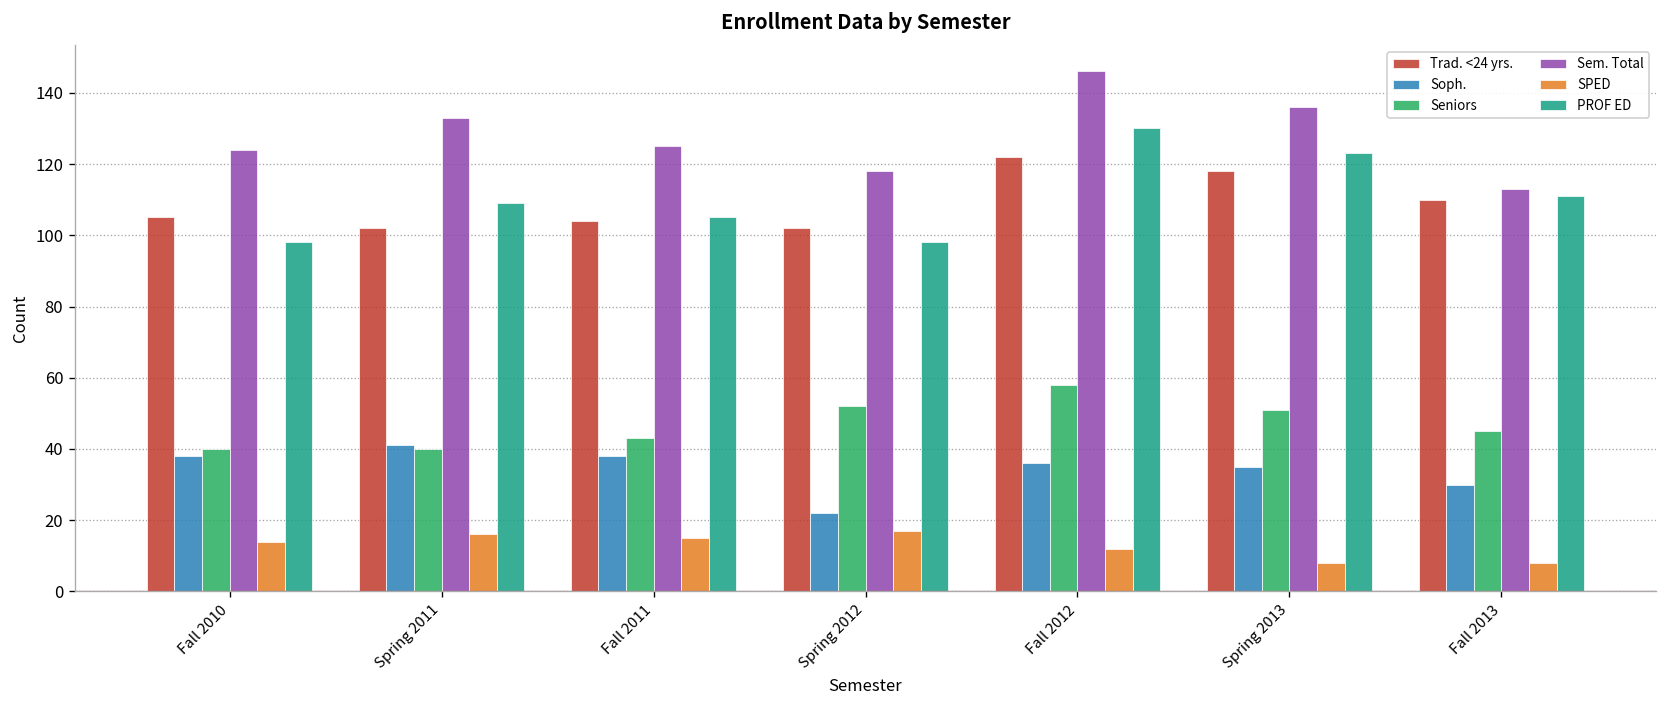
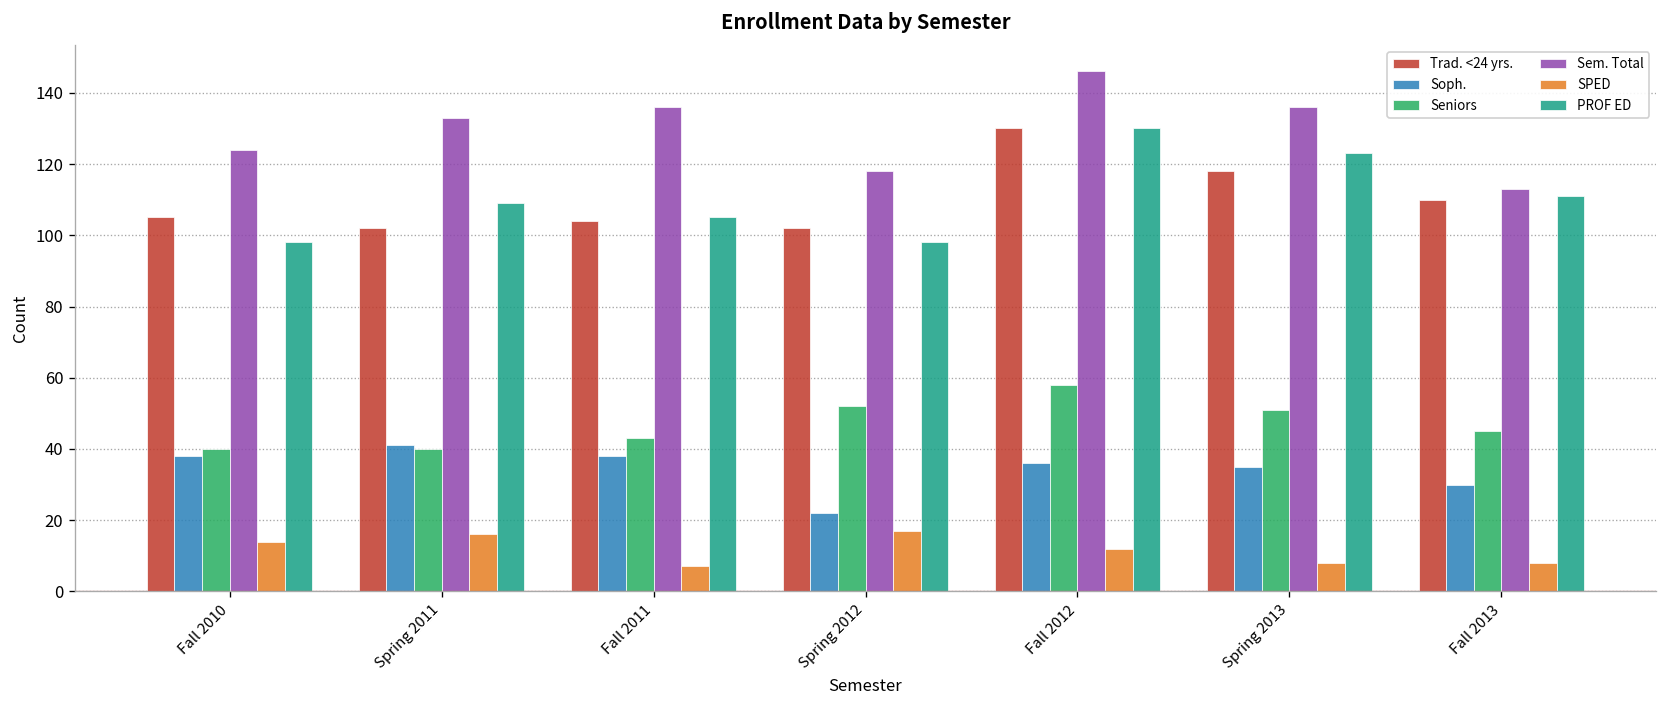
  {
    "Trad. <24 yrs.": {
      "Fall 2010": 105,
      "Spring 2011": 102,
      "Fall 2011": 104,
      "Spring 2012": 102,
-     "Fall 2012": 122,
+     "Fall 2012": 130,
      "Spring 2013": 118,
      "Fall 2013": 110
    },
    "Soph.": {
      "Fall 2010": 38,
      "Spring 2011": 41,
      "Fall 2011": 38,
      "Spring 2012": 22,
      "Fall 2012": 36,
      "Spring 2013": 35,
      "Fall 2013": 30
    },
    "Sem. Total": {
      "Fall 2010": 124,
      "Spring 2011": 133,
-     "Fall 2011": 125,
+     "Fall 2011": 136,
      "Spring 2012": 118,
      "Fall 2012": 146,
      "Spring 2013": 136,
      "Fall 2013": 113
    },
    "SPED": {
      "Fall 2010": 14,
      "Spring 2011": 16,
-     "Fall 2011": 15,
+     "Fall 2011": 7,
      "Spring 2012": 17,
      "Fall 2012": 12,
      "Spring 2013": 8,
      "Fall 2013": 8
    }
  }
